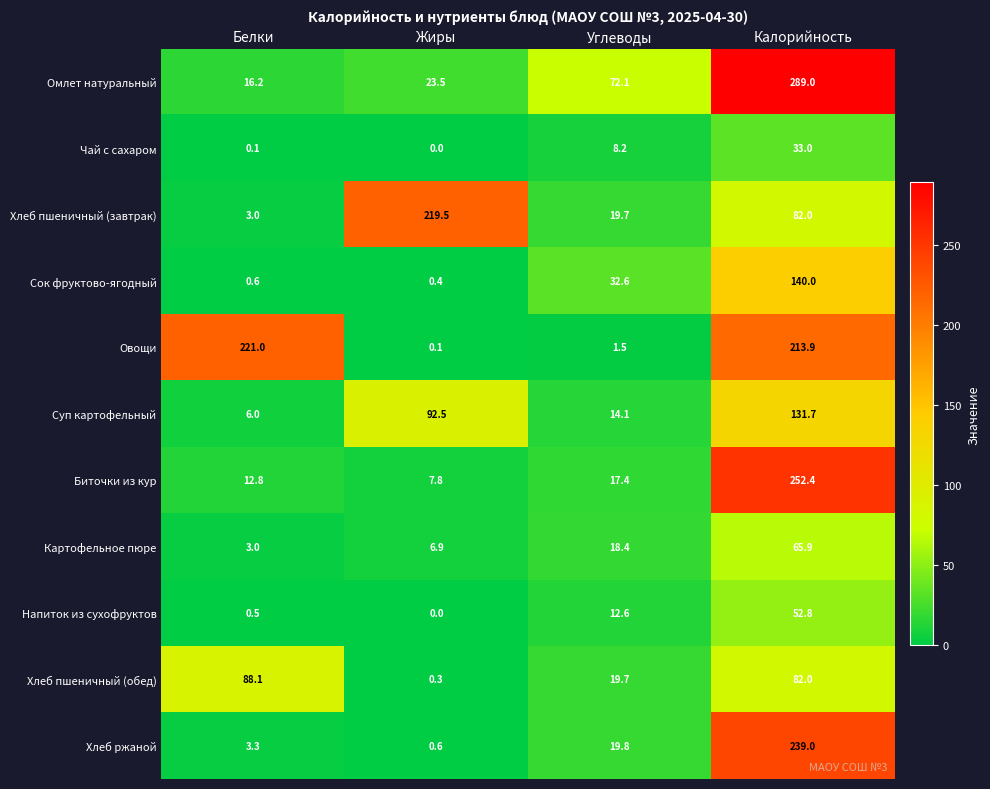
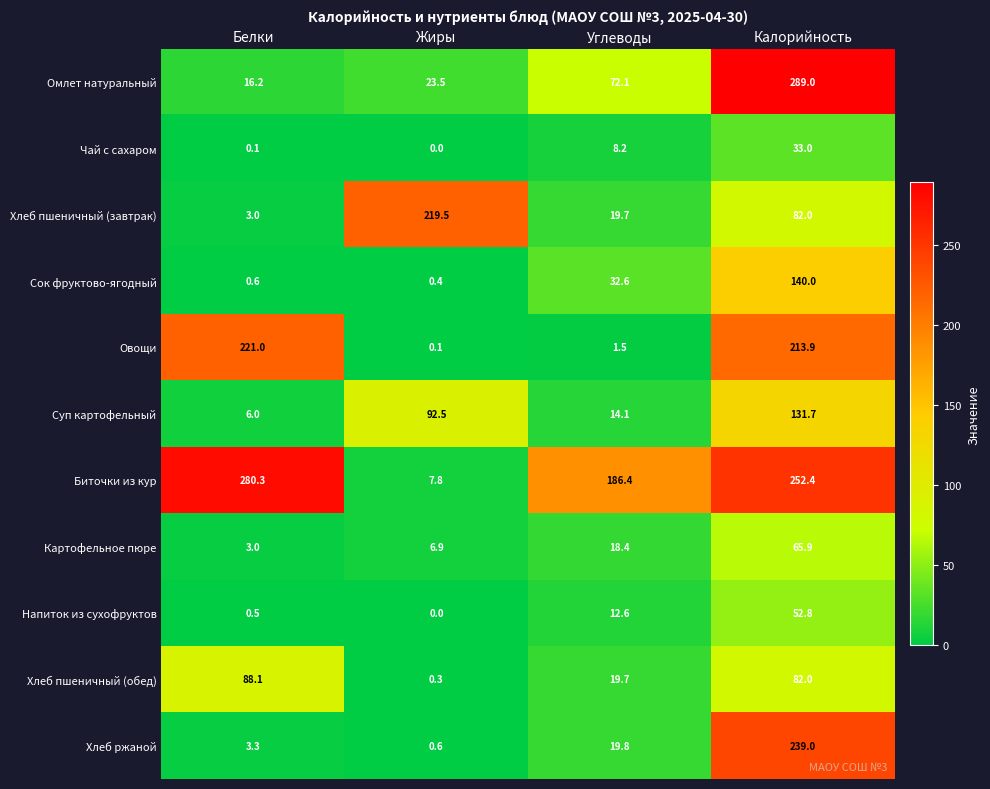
  {
    "Омлет натуральный": {
      "Белки": 16.2,
      "Жиры": 23.5,
      "Углеводы": 72.1,
      "Калорийность": 289.0
    },
    "Чай с сахаром": {
      "Белки": 0.1,
      "Жиры": 0.0,
      "Углеводы": 8.2,
      "Калорийность": 33.0
    },
    "Хлеб пшеничный (завтрак)": {
      "Белки": 3.0,
      "Жиры": 219.5,
      "Углеводы": 19.7,
      "Калорийность": 82.0
    },
    "Сок фруктово-ягодный": {
      "Белки": 0.6,
      "Жиры": 0.4,
      "Углеводы": 32.6,
      "Калорийность": 140.0
    },
    "Овощи": {
      "Белки": 221.0,
      "Жиры": 0.1,
      "Углеводы": 1.5,
      "Калорийность": 213.9
    },
    "Суп картофельный": {
      "Белки": 6.0,
      "Жиры": 92.5,
      "Углеводы": 14.1,
      "Калорийность": 131.7
    },
    "Биточки из кур": {
-     "Белки": 12.8,
+     "Белки": 280.3,
      "Жиры": 7.8,
-     "Углеводы": 17.4,
+     "Углеводы": 186.4,
      "Калорийность": 252.4
    },
    "Картофельное пюре": {
      "Белки": 3.0,
      "Жиры": 6.9,
      "Углеводы": 18.4,
      "Калорийность": 65.9
    },
    "Напиток из сухофруктов": {
      "Белки": 0.5,
      "Жиры": 0.0,
      "Углеводы": 12.6,
      "Калорийность": 52.8
    },
    "Хлеб пшеничный (обед)": {
      "Белки": 88.1,
      "Жиры": 0.3,
      "Углеводы": 19.7,
      "Калорийность": 82.0
    },
    "Хлеб ржаной": {
      "Белки": 3.3,
      "Жиры": 0.6,
      "Углеводы": 19.8
    }
  }
